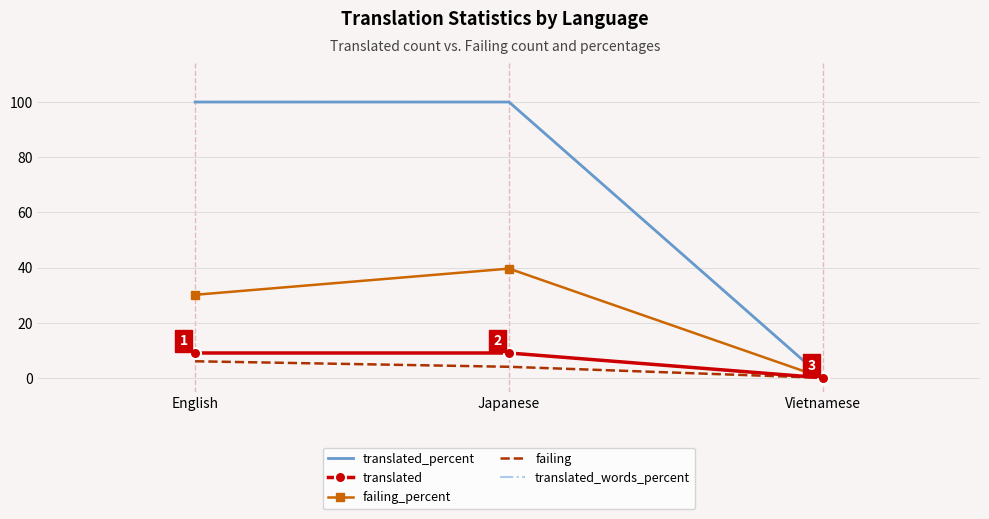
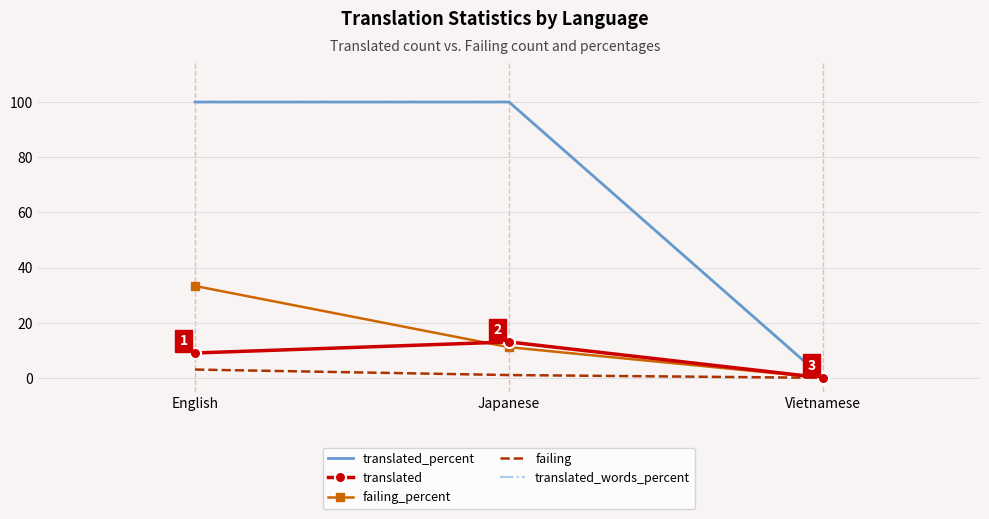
  {
    "translated_words_percent": {
      "English": 100,
      "Japanese": 100
    },
    "translated": {
-     "Japanese": 9
+     "Japanese": 13
    },
    "failing_percent": {
-     "English": 30,
-     "Japanese": 40
+     "English": 33,
+     "Japanese": 11
    },
    "failing": {
-     "English": 6,
-     "Japanese": 4
+     "English": 3,
+     "Japanese": 1
    }
  }
